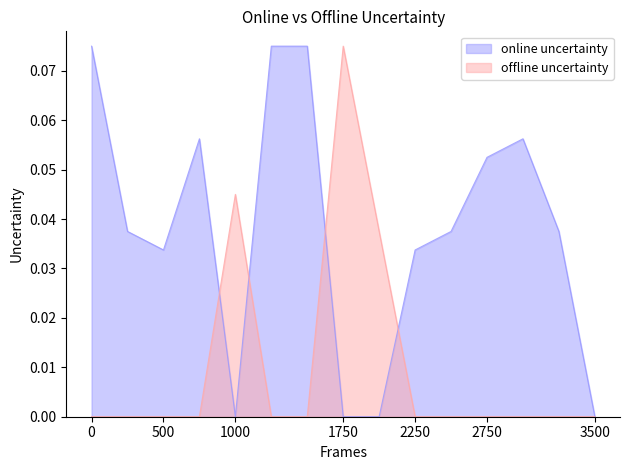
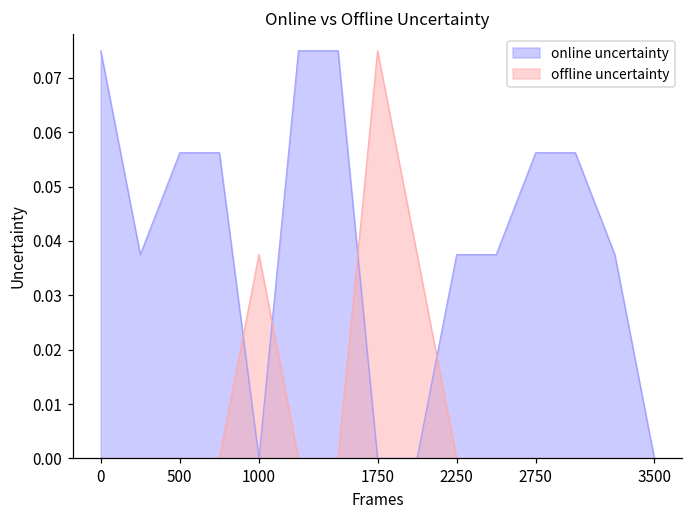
  {
    "online uncertainty": {
      "0": 0.075,
-     "500": 0.034,
+     "500": 0.056,
      "1000": 0.000,
      "1750": 0.000,
-     "2250": 0.034,
-     "2750": 0.053
+     "2250": 0.038,
+     "2750": 0.056
    },
    "offline uncertainty": {
      "0": 0.000,
      "500": 0.000,
-     "1000": 0.045,
+     "1000": 0.038,
      "1750": 0.075,
      "2250": 0.000,
      "2750": 0.000
    }
  }
